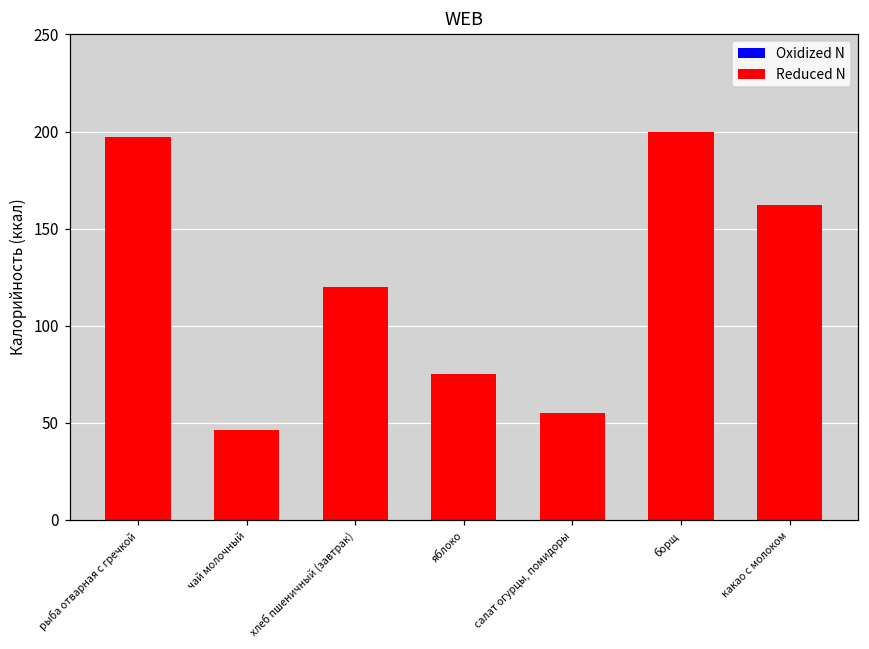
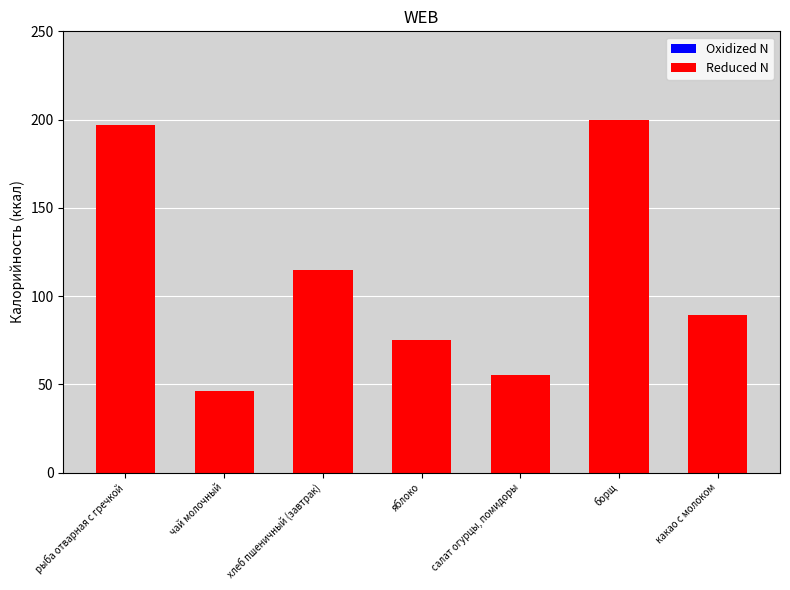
  {
    "Oxidized N": {
      "рыба отварная с гречкой": 0,
      "чай молочный": 0,
      "хлеб пшеничный (завтрак)": 0,
      "яблоко": 0,
      "салат огурцы, помидоры": 0,
      "борщ": 0,
      "какао с молоком": 0
    },
    "Reduced N": {
      "рыба отварная с гречкой": 197,
      "чай молочный": 46,
-     "хлеб пшеничный (завтрак)": 120,
+     "хлеб пшеничный (завтрак)": 115,
      "яблоко": 75,
      "салат огурцы, помидоры": 55,
      "борщ": 200,
-     "какао с молоком": 162
+     "какао с молоком": 89
    }
  }
